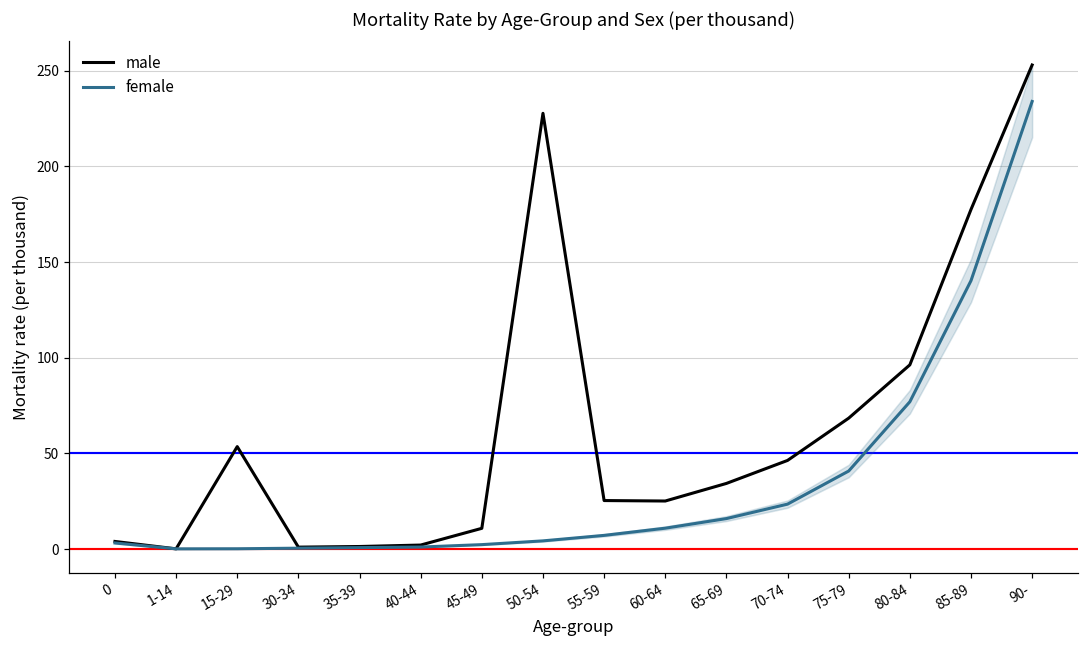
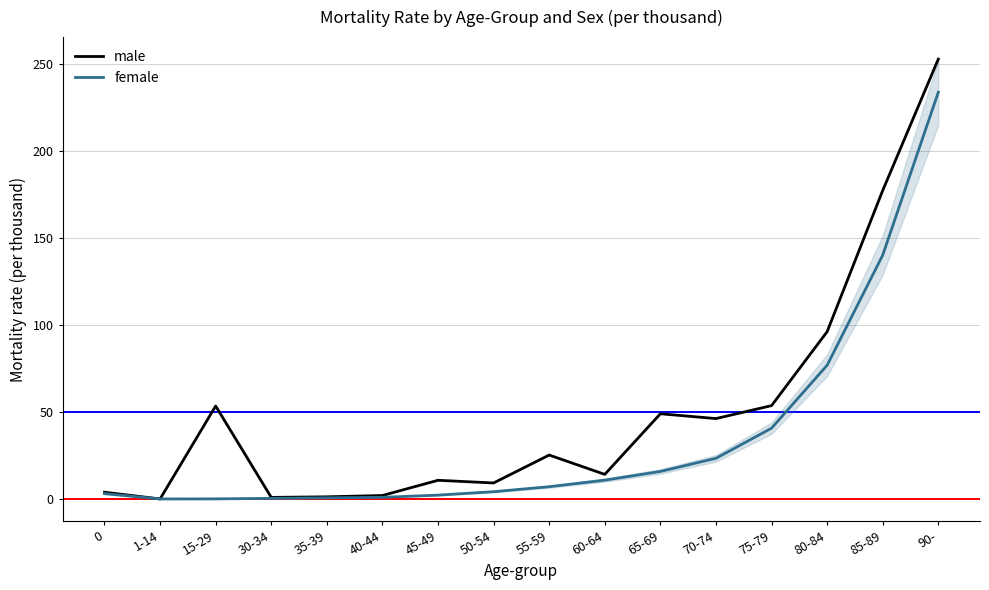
  {
    "male": {
      "15-29": 54,
      "45-49": 11,
-     "50-54": 228,
+     "50-54": 9,
      "55-59": 25,
-     "60-64": 25,
-     "65-69": 34,
+     "60-64": 14,
+     "65-69": 49,
      "70-74": 46,
-     "75-79": 68,
+     "75-79": 54,
      "80-84": 96,
      "85-89": 177
    }
  }
